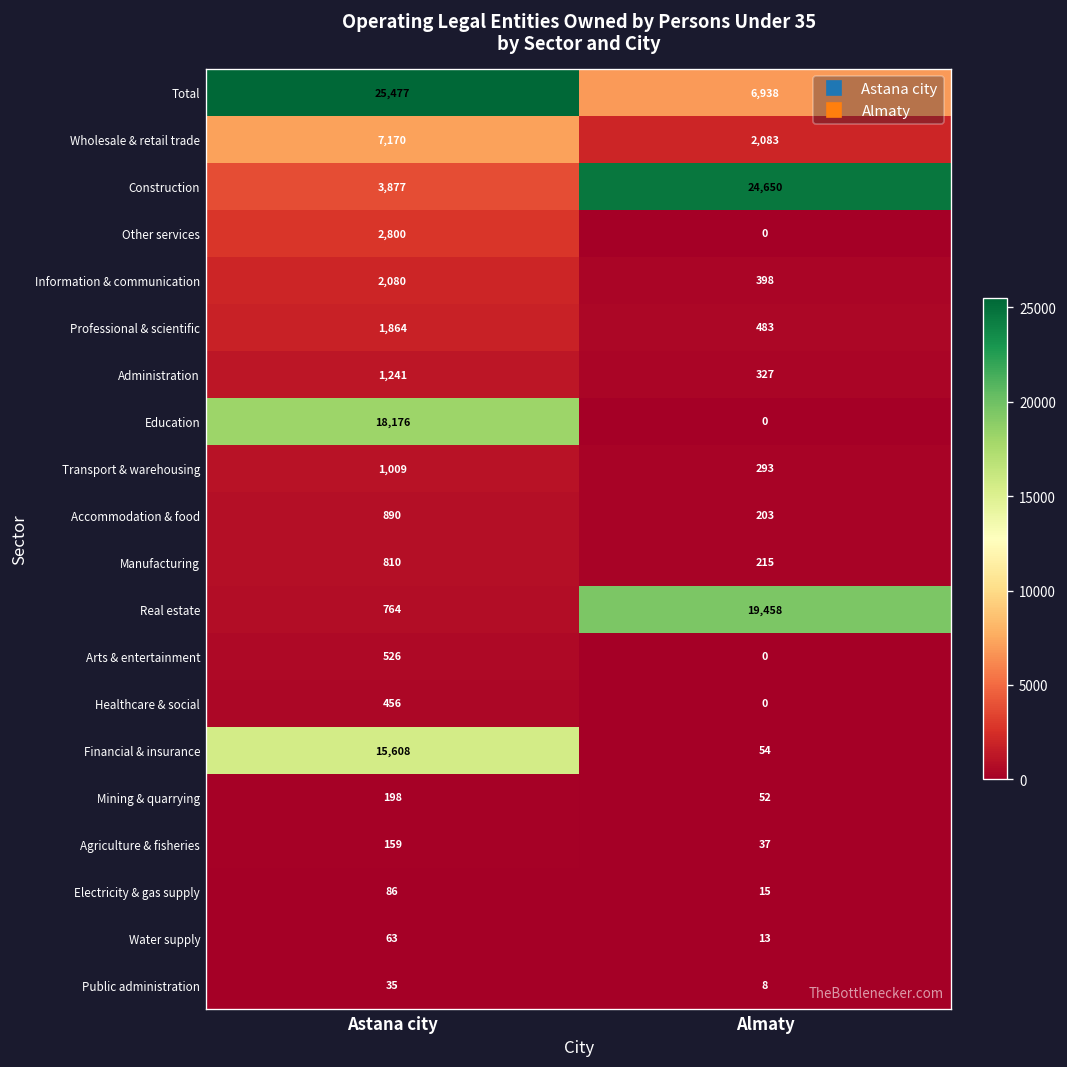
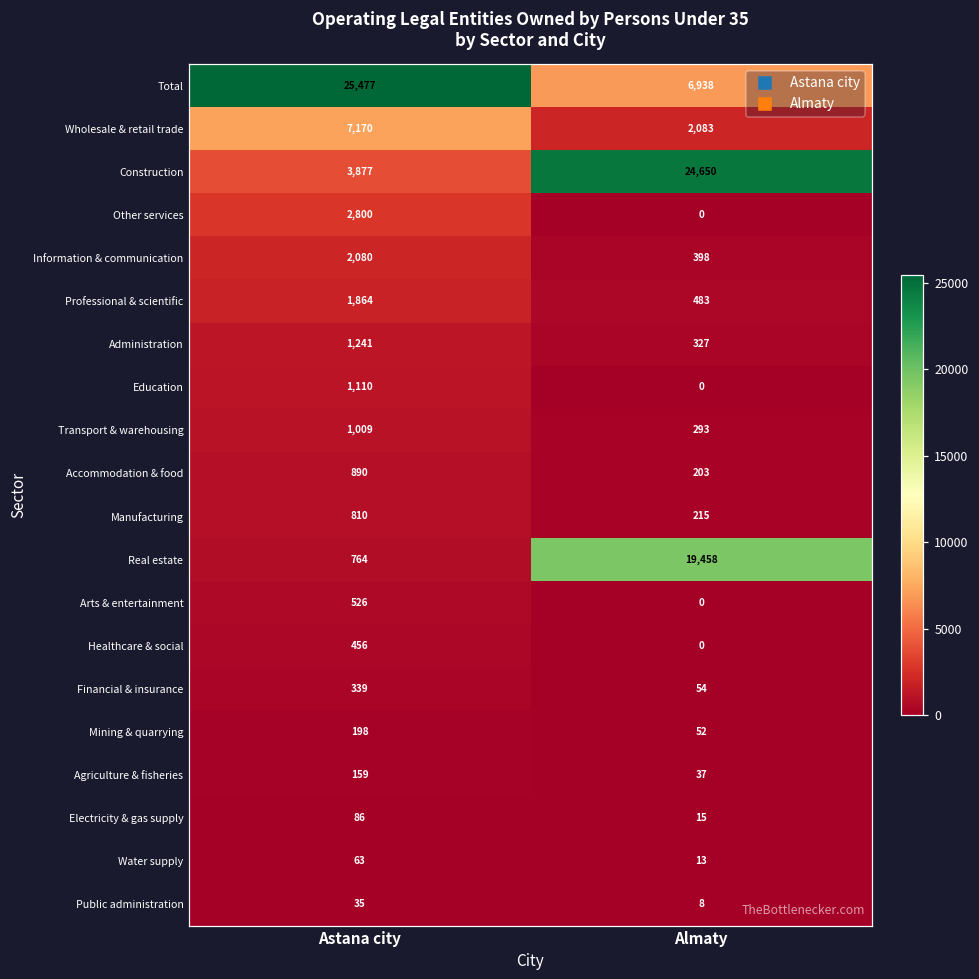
  {
    "Total": {
      "Astana city": "25,477",
      "Almaty": "6,938"
    },
    "Wholesale & retail trade": {
      "Astana city": "7,170",
      "Almaty": "2,083"
    },
    "Construction": {
      "Astana city": "3,877",
      "Almaty": "24,650"
    },
    "Other services": {
      "Astana city": "2,800",
      "Almaty": "0"
    },
    "Information & communication": {
      "Astana city": "2,080",
      "Almaty": "398"
    },
    "Professional & scientific": {
      "Astana city": "1,864",
      "Almaty": "483"
    },
    "Administration": {
      "Astana city": "1,241",
      "Almaty": "327"
    },
    "Education": {
-     "Astana city": "18,176",
+     "Astana city": "1,110",
      "Almaty": "0"
    },
    "Transport & warehousing": {
      "Astana city": "1,009",
      "Almaty": "293"
    },
    "Accommodation & food": {
      "Astana city": "890",
      "Almaty": "203"
    },
    "Manufacturing": {
      "Astana city": "810",
      "Almaty": "215"
    },
    "Real estate": {
      "Astana city": "764",
      "Almaty": "19,458"
    },
    "Arts & entertainment": {
      "Astana city": "526",
      "Almaty": "0"
    },
    "Healthcare & social": {
      "Astana city": "456",
      "Almaty": "0"
    },
    "Financial & insurance": {
-     "Astana city": "15,608",
+     "Astana city": "339",
      "Almaty": "54"
    },
    "Mining & quarrying": {
      "Astana city": "198",
      "Almaty": "52"
    },
    "Agriculture & fisheries": {
      "Astana city": "159",
      "Almaty": "37"
    },
    "Electricity & gas supply": {
      "Astana city": "86",
      "Almaty": "15"
    },
    "Water supply": {
      "Astana city": "63",
      "Almaty": "13"
    },
    "Public administration": {
      "Astana city": "35"
    }
  }
